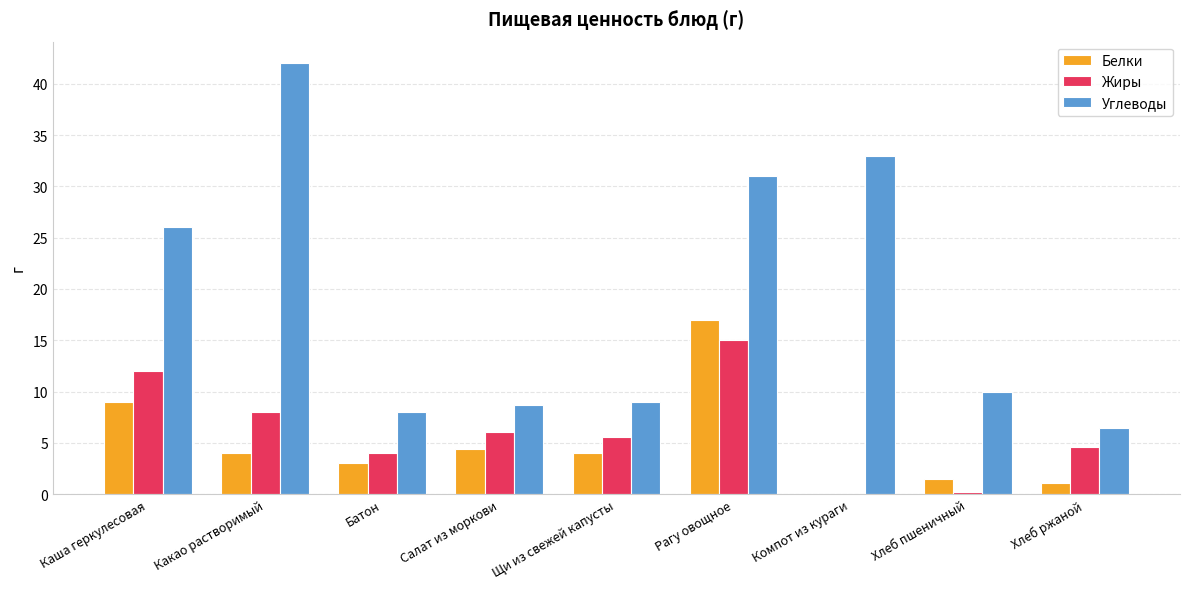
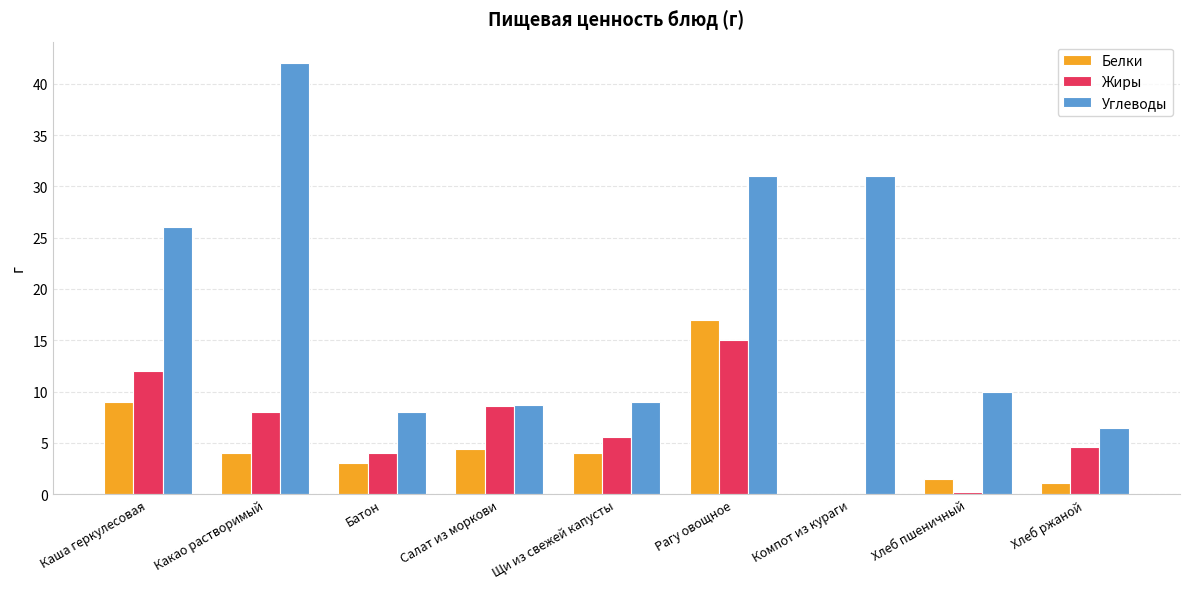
  {
    "Белки": {
      "Каша геркулесовая": 9.0,
      "Какао растворимый": 4.0,
      "Батон": 3.0,
      "Салат из моркови": 4.4,
      "Щи из свежей капусты": 4.0,
      "Рагу овощное": 17.0,
      "Компот из кураги": 0.0,
      "Хлеб пшеничный": 1.5,
      "Хлеб ржаной": 1.1
    },
    "Жиры": {
      "Каша геркулесовая": 12.0,
      "Какао растворимый": 8.0,
      "Батон": 4.0,
-     "Салат из моркови": 6.0,
+     "Салат из моркови": 8.6,
      "Щи из свежей капусты": 5.5,
      "Рагу овощное": 15.0,
      "Компот из кураги": 0.0,
      "Хлеб ржаной": 4.6
    },
    "Углеводы": {
      "Каша геркулесовая": 26,
      "Какао растворимый": 42,
      "Батон": 8,
      "Салат из моркови": 8.7,
      "Щи из свежей капусты": 9,
      "Рагу овощное": 31,
-     "Компот из кураги": 33,
+     "Компот из кураги": 31,
      "Хлеб пшеничный": 10,
      "Хлеб ржаной": 6.4
    }
  }
